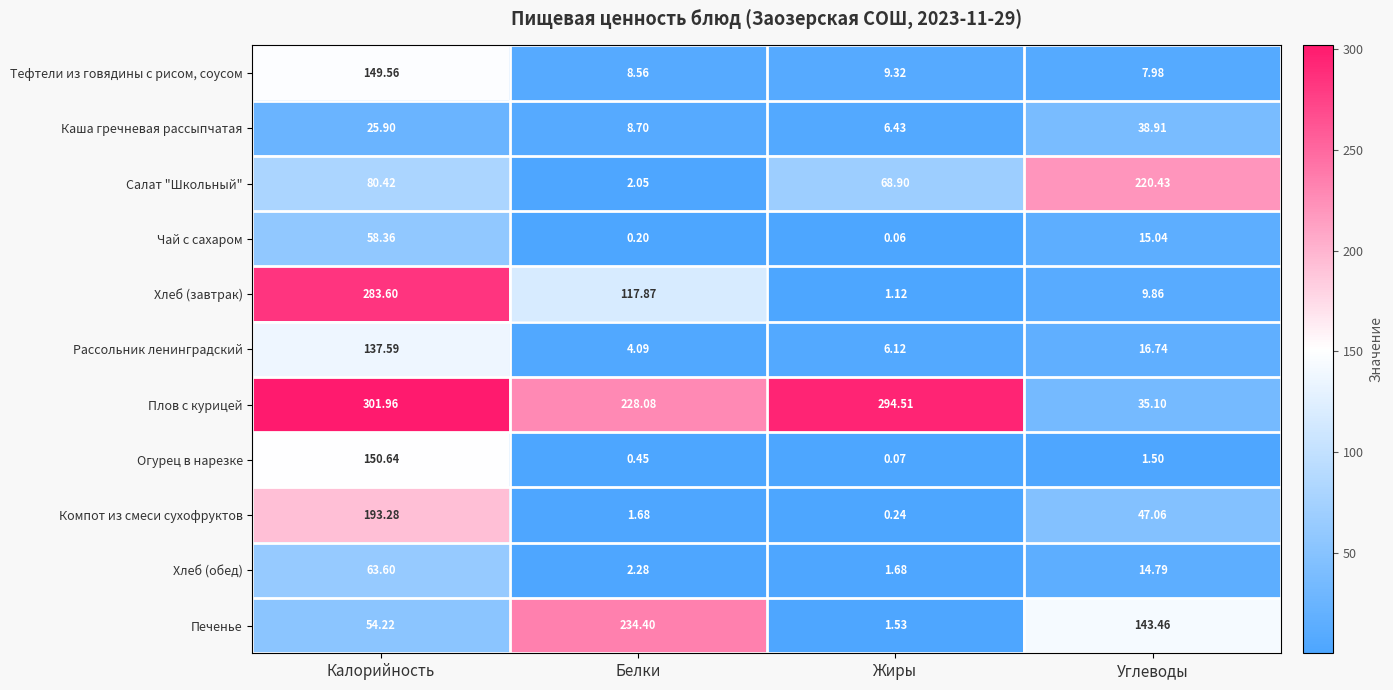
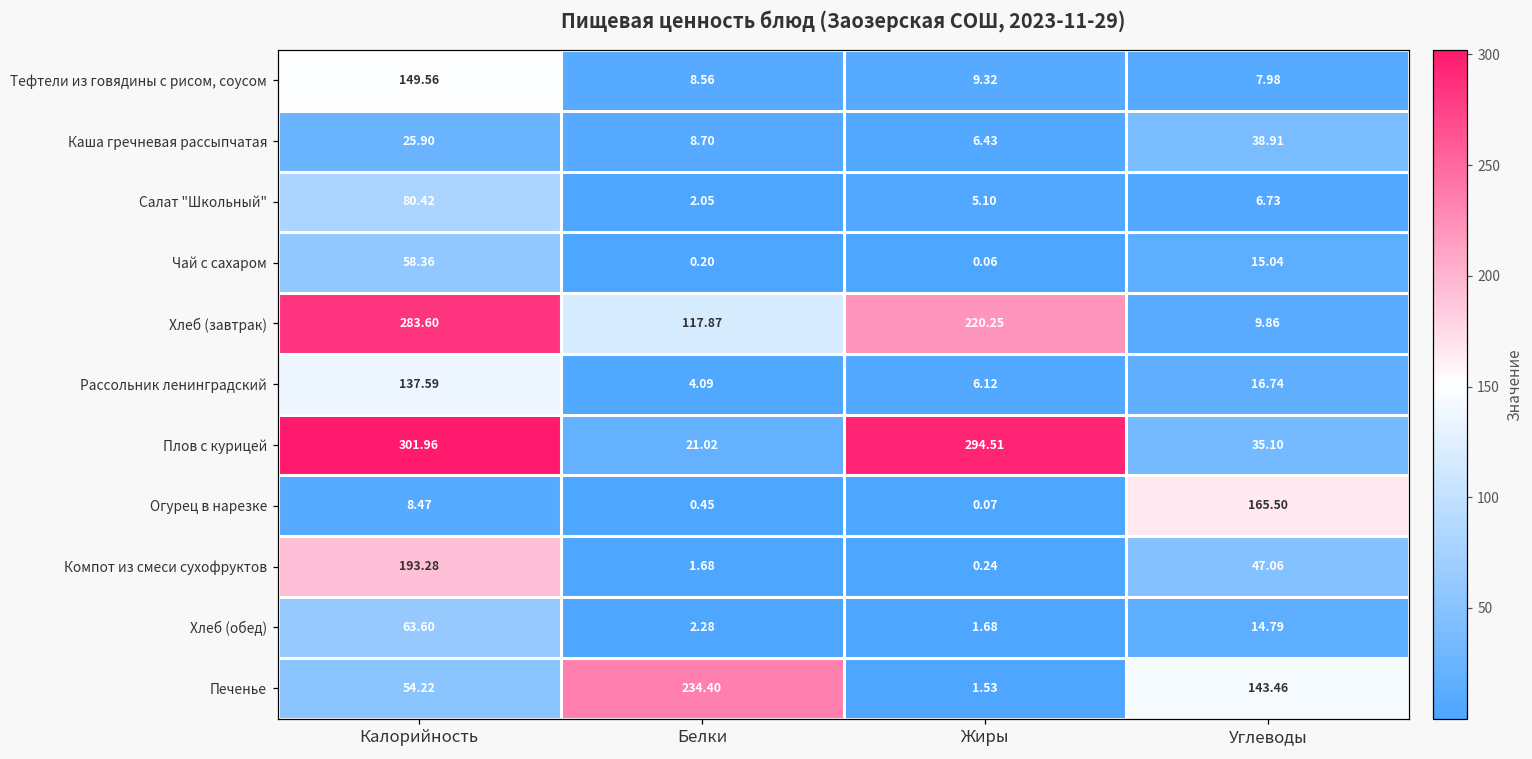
  {
    "Тефтели из говядины с рисом, соусом": {
      "Калорийность": 149.56,
      "Белки": 8.56,
      "Жиры": 9.32,
      "Углеводы": 7.98
    },
    "Каша гречневая рассыпчатая": {
      "Калорийность": 25.90,
      "Белки": 8.70,
      "Жиры": 6.43,
      "Углеводы": 38.91
    },
    "Салат \"Школьный\"": {
      "Калорийность": 80.42,
      "Белки": 2.05,
-     "Жиры": 68.90,
-     "Углеводы": 220.43
+     "Жиры": 5.10,
+     "Углеводы": 6.73
    },
    "Чай с сахаром": {
      "Калорийность": 58.36,
      "Белки": 0.20,
      "Жиры": 0.06,
      "Углеводы": 15.04
    },
    "Хлеб (завтрак)": {
      "Калорийность": 283.60,
      "Белки": 117.87,
-     "Жиры": 1.12,
+     "Жиры": 220.25,
      "Углеводы": 9.86
    },
    "Рассольник ленинградский": {
      "Калорийность": 137.59,
      "Белки": 4.09,
      "Жиры": 6.12,
      "Углеводы": 16.74
    },
    "Плов с курицей": {
      "Калорийность": 301.96,
-     "Белки": 228.08,
+     "Белки": 21.02,
      "Жиры": 294.51,
      "Углеводы": 35.10
    },
    "Огурец в нарезке": {
-     "Калорийность": 150.64,
+     "Калорийность": 8.47,
      "Белки": 0.45,
      "Жиры": 0.07,
-     "Углеводы": 1.50
+     "Углеводы": 165.50
    },
    "Компот из смеси сухофруктов": {
      "Калорийность": 193.28,
      "Белки": 1.68,
      "Жиры": 0.24,
      "Углеводы": 47.06
    },
    "Хлеб (обед)": {
      "Калорийность": 63.60,
      "Белки": 2.28,
      "Жиры": 1.68,
      "Углеводы": 14.79
    },
    "Печенье": {
      "Калорийность": 54.22,
      "Белки": 234.40,
      "Жиры": 1.53,
      "Углеводы": 143.46
    }
  }
